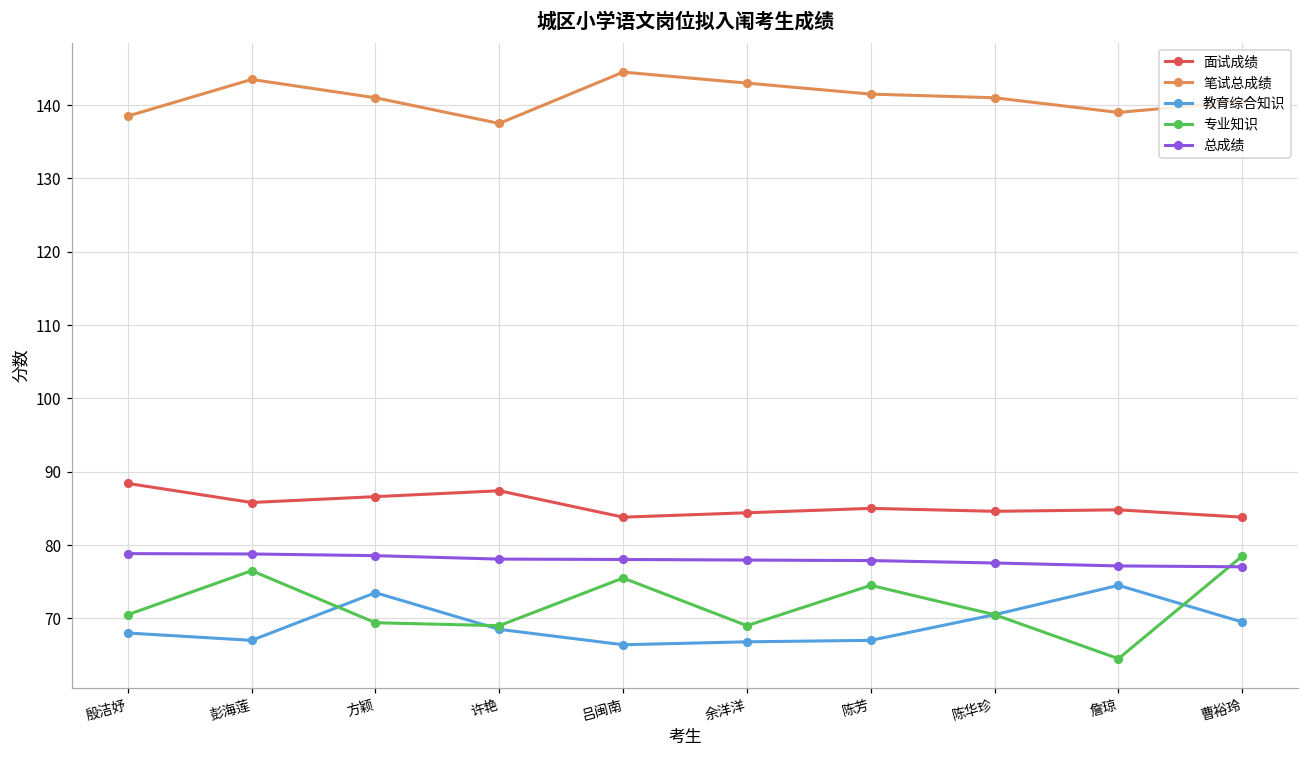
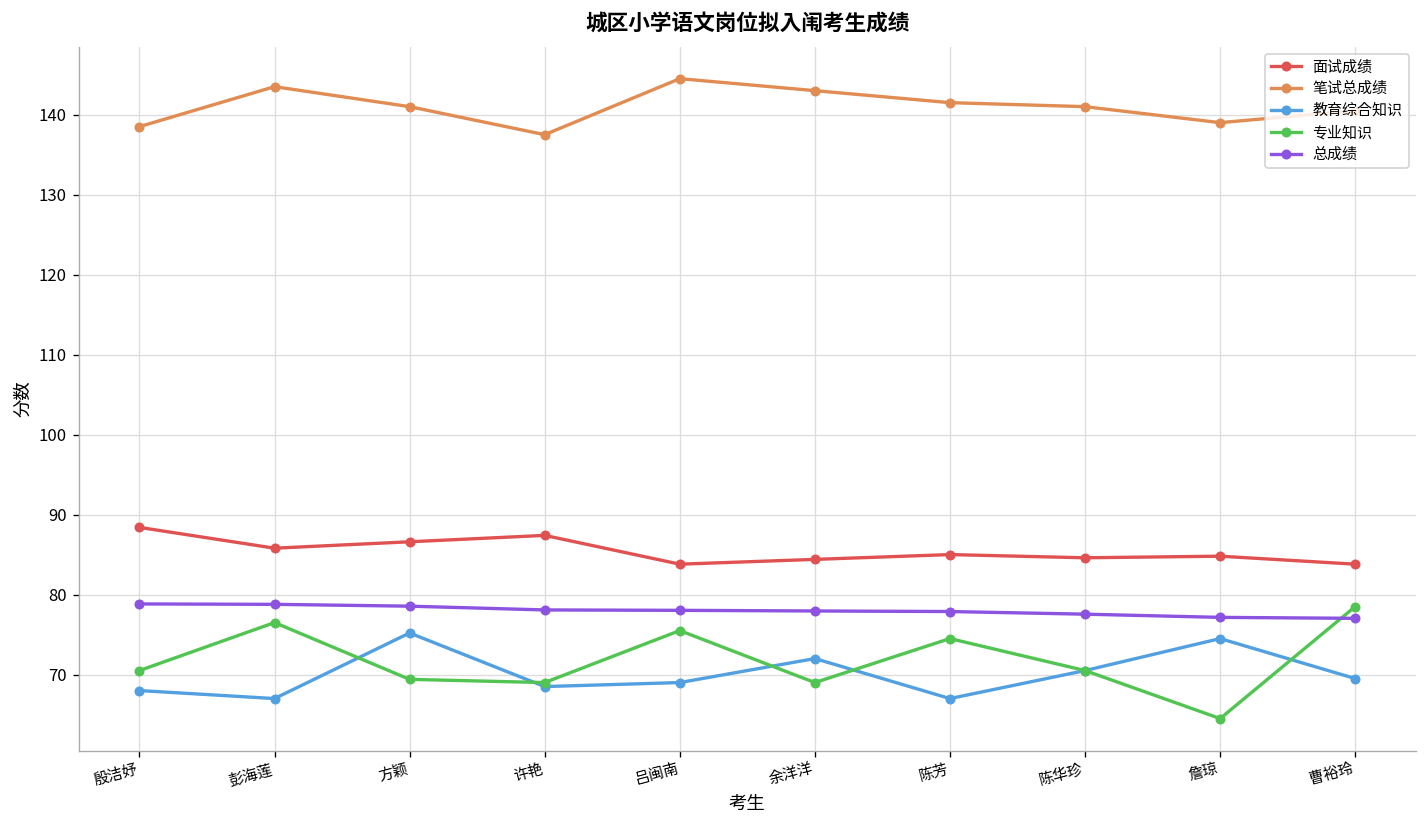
  {
    "教育综合知识": {
      "殷洁妤": 68,
      "彭海莲": 67,
-     "方颖": 74,
+     "方颖": 75,
      "许艳": 69,
-     "吕闽南": 66,
-     "余洋洋": 67,
+     "吕闽南": 69,
+     "余洋洋": 72,
      "陈芳": 67,
      "詹琼": 75,
      "曹裕玲": 70
    },
    "专业知识": {
      "殷洁妤": 71,
      "彭海莲": 77,
      "方颖": 69,
      "许艳": 69,
      "吕闽南": 76,
      "余洋洋": 69,
      "陈芳": 75,
      "詹琼": 65,
      "曹裕玲": 79
    },
    "总成绩": {
      "殷洁妤": 79,
      "彭海莲": 79,
      "方颖": 79,
      "许艳": 78,
      "吕闽南": 78,
      "余洋洋": 78,
      "陈芳": 78,
      "陈华珍": 78,
      "詹琼": 77,
      "曹裕玲": 77
    }
  }
